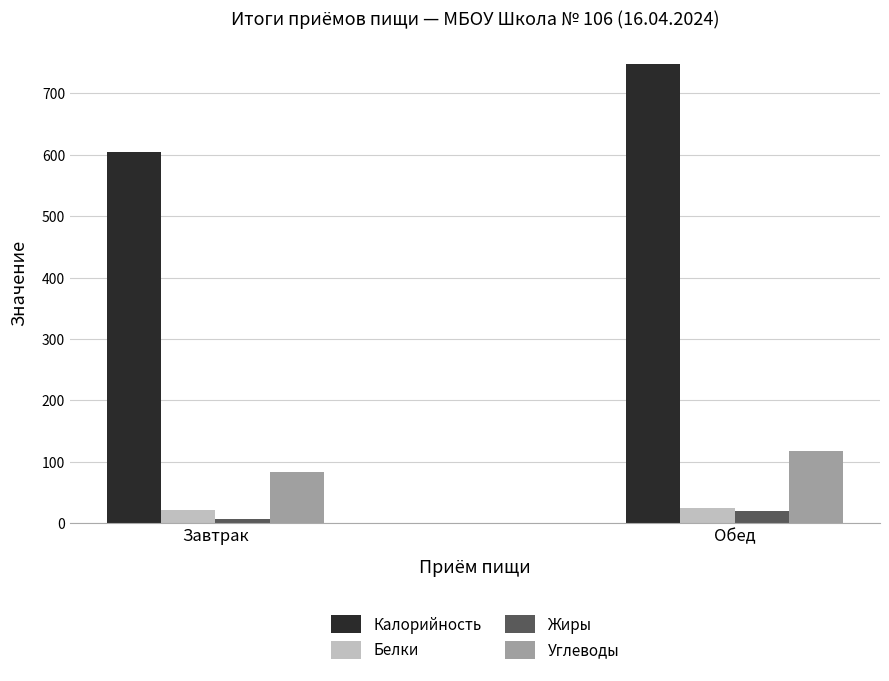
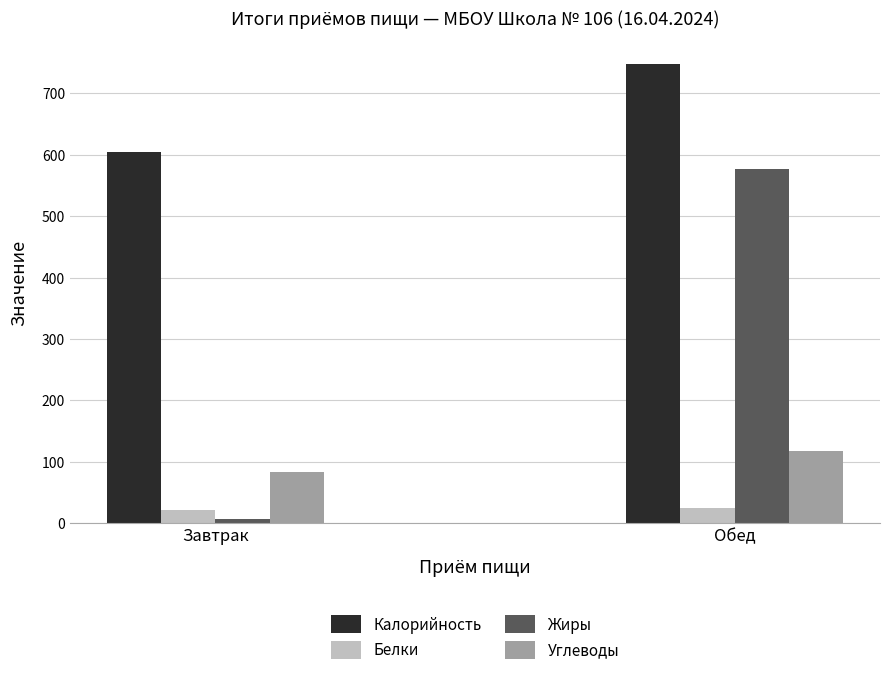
  {
    "Калорийность": {
      "Завтрак": 600,
      "Обед": 750
    },
    "Жиры": {
      "Завтрак": 10,
-     "Обед": 20
+     "Обед": 580
    }
  }
